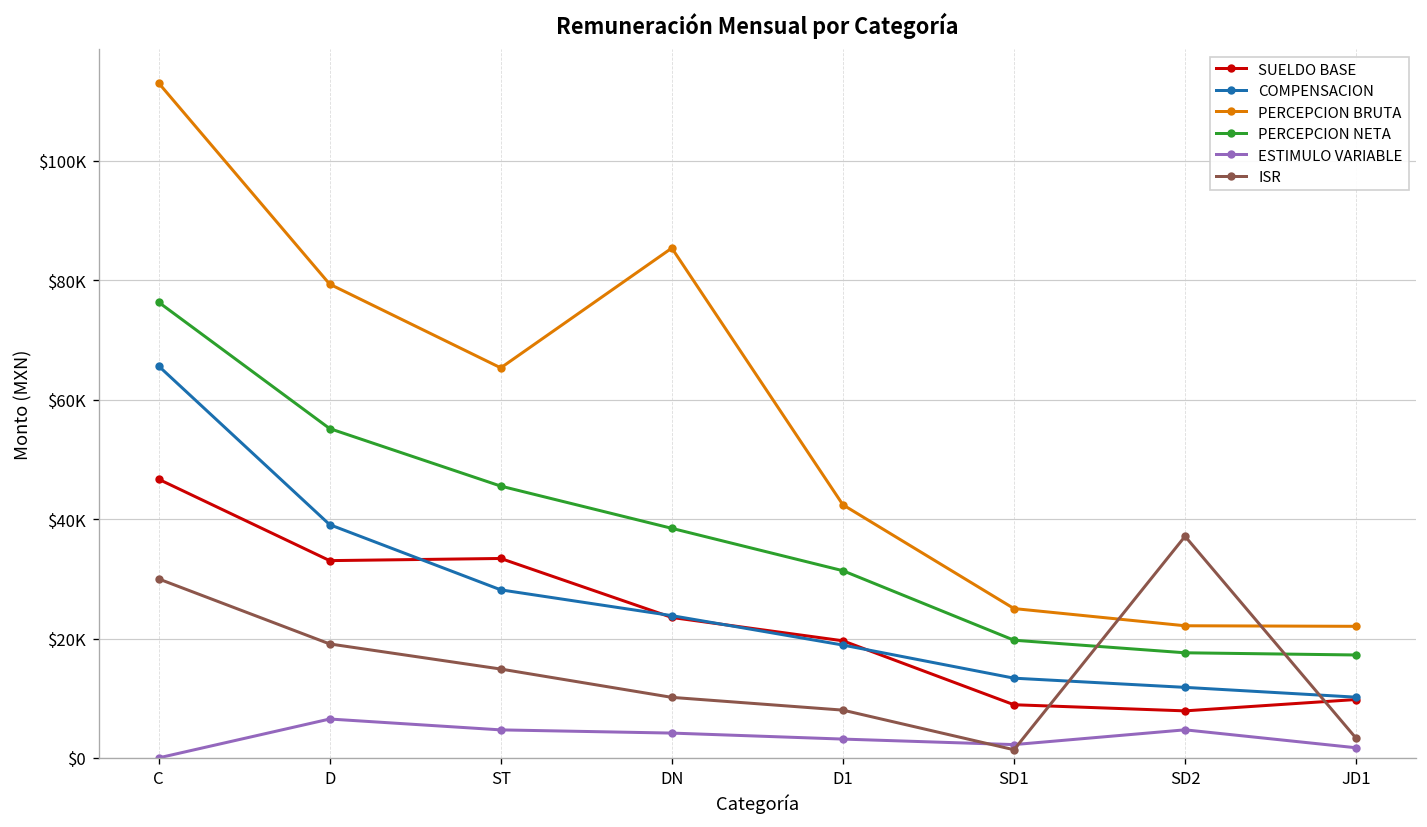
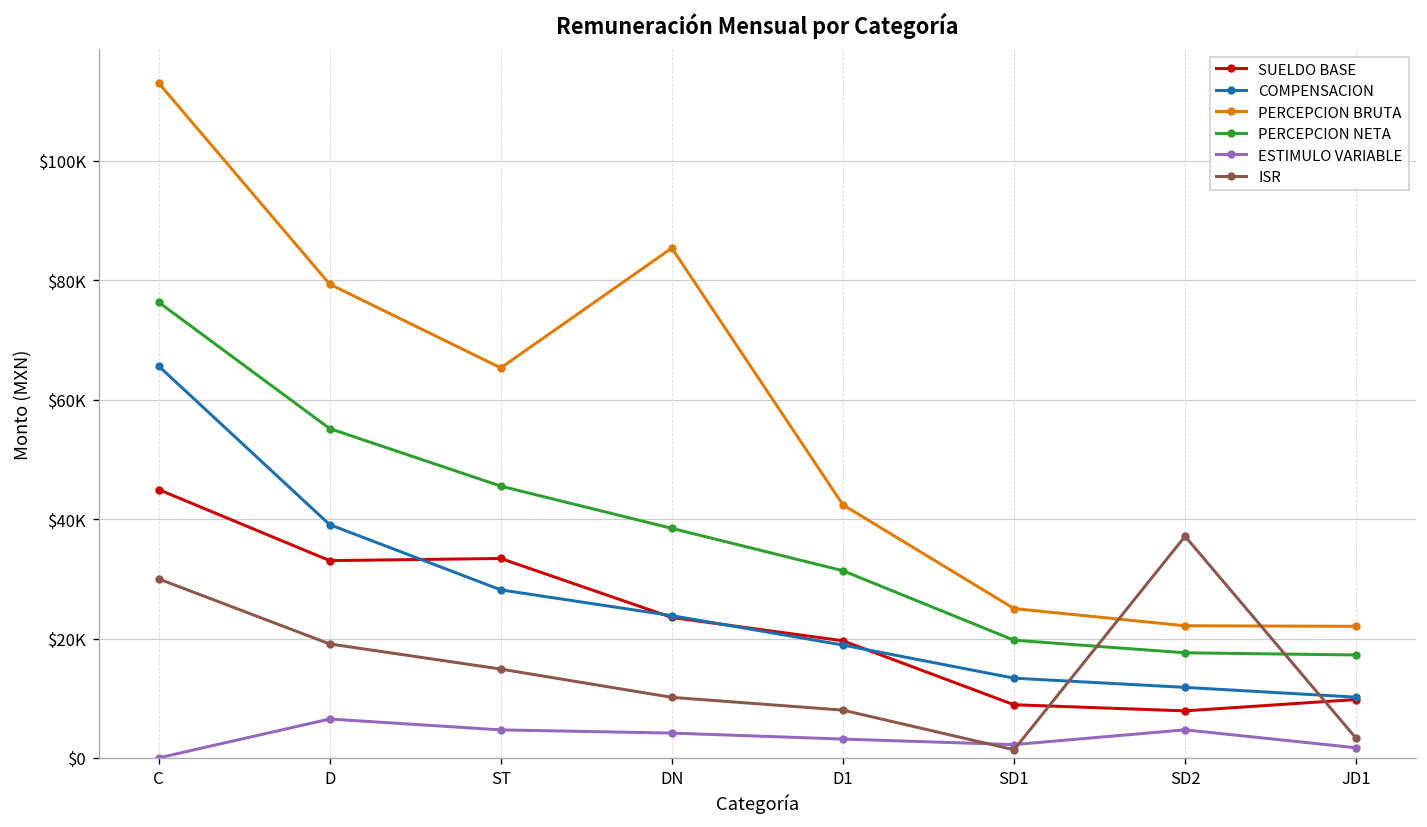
  {
    "SUELDO BASE": {
-     "C": "$47000",
+     "C": "$45000",
      "D": "$33000",
      "ST": "$33000",
      "D1": "$20000",
      "SD1": "$9000",
      "SD2": "$8000"
    },
    "COMPENSACION": {
      "C": "$66000",
      "D": "$39000",
      "ST": "$28000",
      "D1": "$19000",
      "SD1": "$13000",
      "SD2": "$12000"
    },
    "PERCEPCION BRUTA": {
      "C": "$113000",
      "D": "$79000",
      "ST": "$65000",
      "DN": "$85000",
      "D1": "$42000",
      "SD1": "$25000",
      "SD2": "$22000",
      "JD1": "$22000"
    },
    "PERCEPCION NETA": {
      "C": "$76000",
      "D": "$55000",
      "ST": "$46000",
      "DN": "$38000",
      "D1": "$31000",
      "SD1": "$20000",
      "SD2": "$18000",
      "JD1": "$17000"
    },
    "ESTIMULO VARIABLE": {
      "C": "$0",
      "D": "$7000",
      "ST": "$5000",
      "DN": "$4000",
      "D1": "$3000",
      "SD1": "$2000",
      "SD2": "$5000",
      "JD1": "$2000"
    },
    "ISR": {
      "C": "$30000",
      "D": "$19000",
      "ST": "$15000",
      "DN": "$10000",
      "D1": "$8000",
      "SD1": "$1000",
      "SD2": "$37000",
      "JD1": "$3000"
    }
  }
